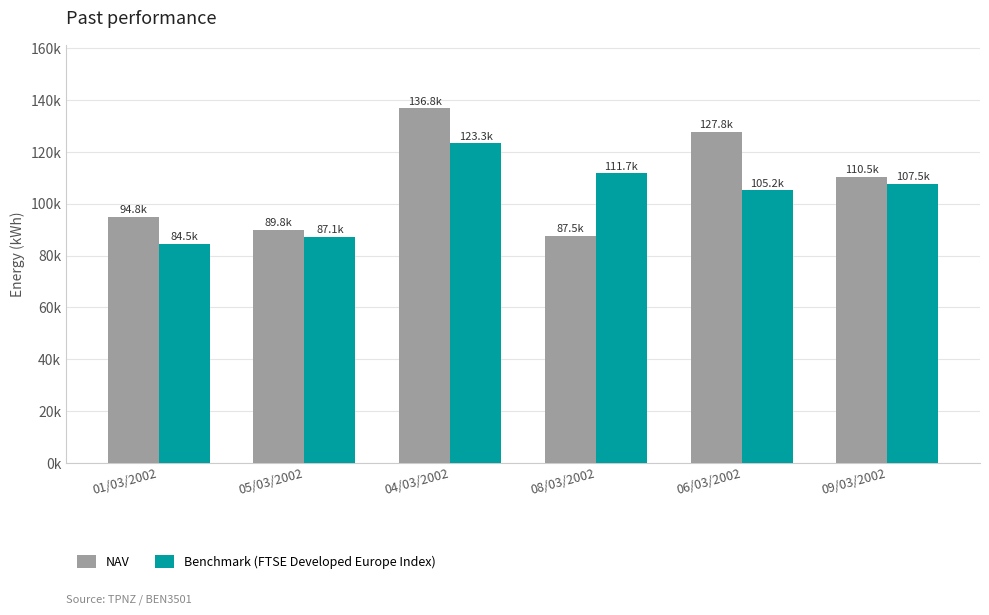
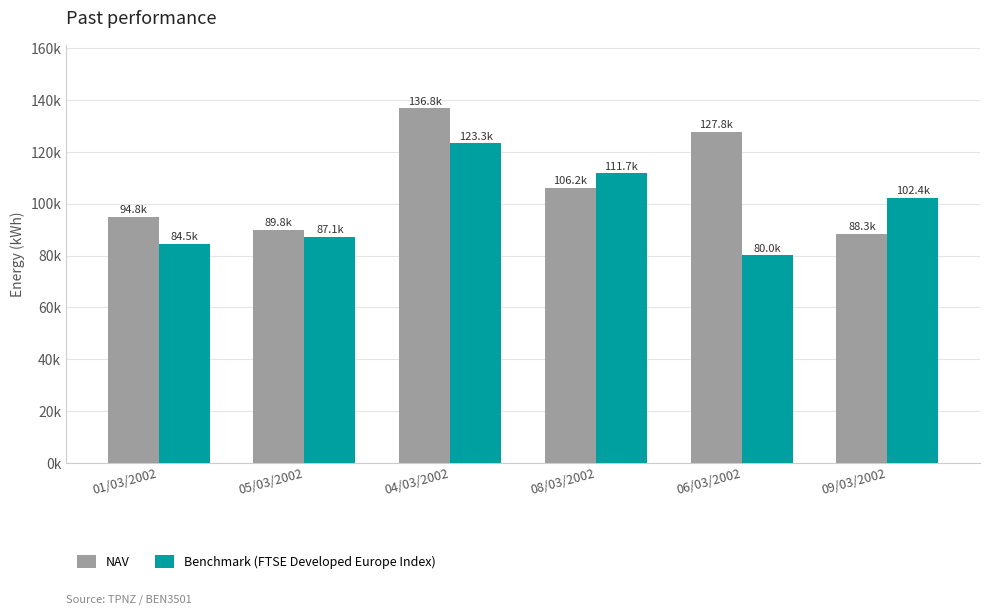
  {
    "NAV": {
      "01/03/2002": "94.8k",
      "05/03/2002": "89.8k",
      "04/03/2002": "136.8k",
-     "08/03/2002": "87.5k",
+     "08/03/2002": "106.2k",
      "06/03/2002": "127.8k",
-     "09/03/2002": "110.5k"
+     "09/03/2002": "88.3k"
    },
    "Benchmark (FTSE Developed Europe Index)": {
      "01/03/2002": "84.5k",
      "05/03/2002": "87.1k",
      "04/03/2002": "123.3k",
      "08/03/2002": "111.7k",
-     "06/03/2002": "105.2k",
-     "09/03/2002": "107.5k"
+     "06/03/2002": "80.0k",
+     "09/03/2002": "102.4k"
    }
  }
